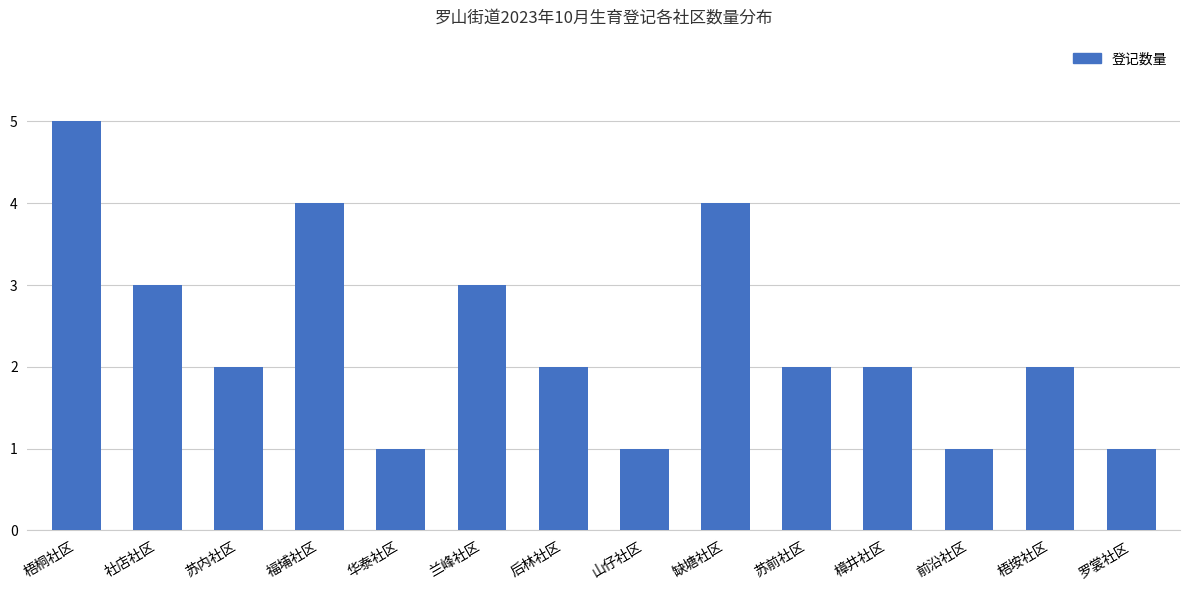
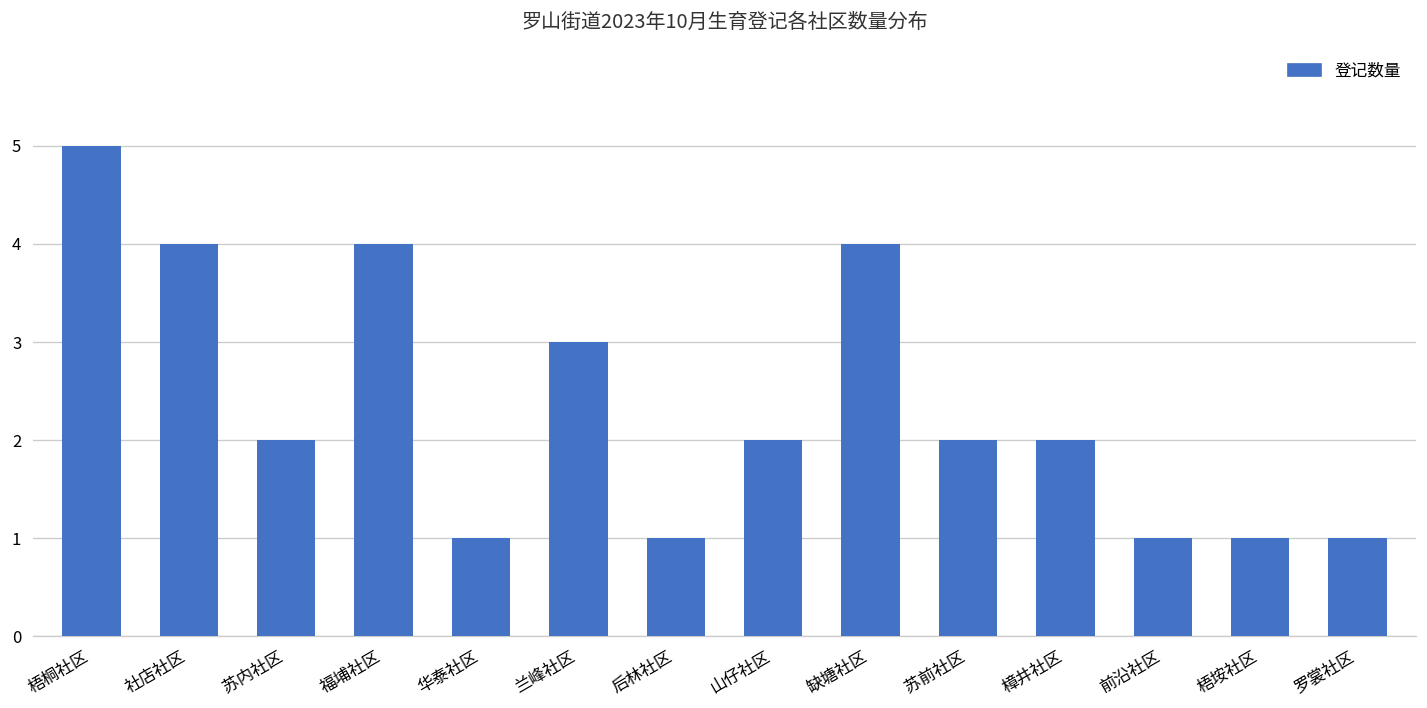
  {
    "梧桐社区": 5,
-   "社店社区": 3,
+   "社店社区": 4,
    "苏内社区": 2,
    "福埔社区": 4,
    "华泰社区": 1,
    "兰峰社区": 3,
-   "后林社区": 2,
-   "山仔社区": 1,
+   "后林社区": 1,
+   "山仔社区": 2,
    "缺塘社区": 4,
    "苏前社区": 2,
    "樟井社区": 2,
    "前沿社区": 1,
-   "梧垵社区": 2,
+   "梧垵社区": 1,
    "罗裳社区": 1
  }
